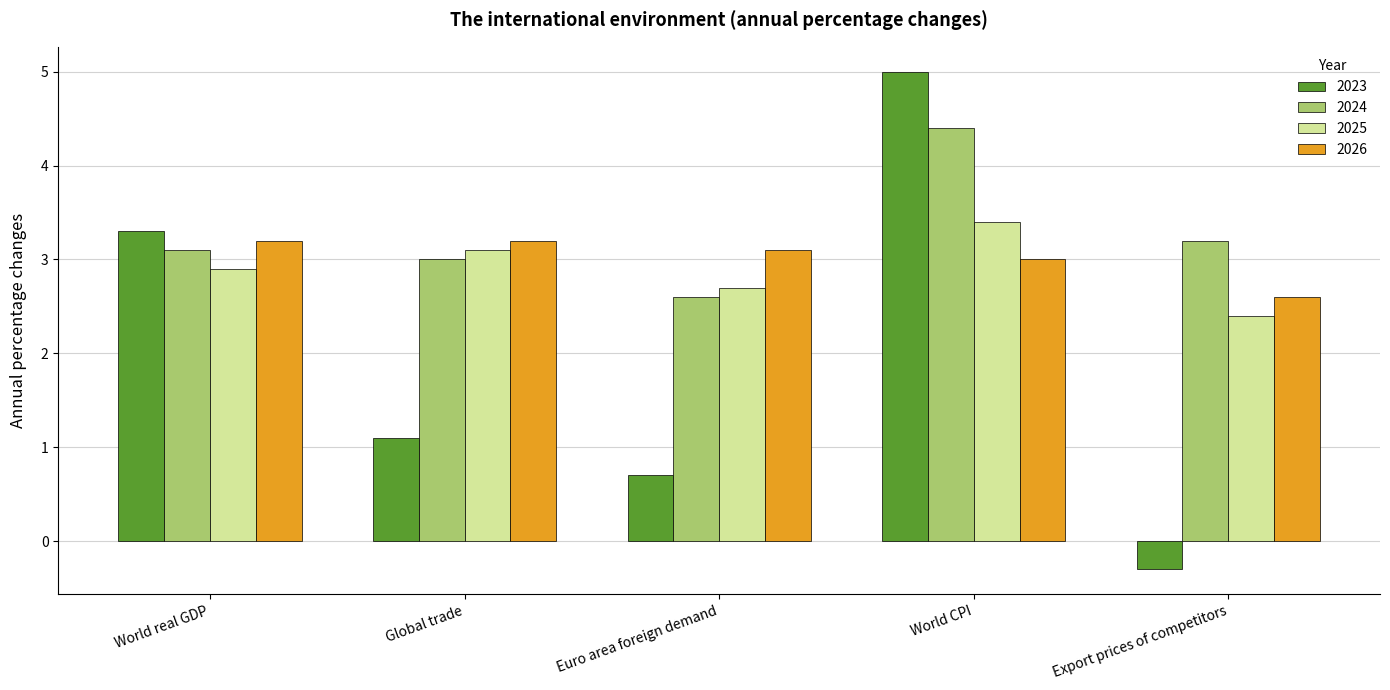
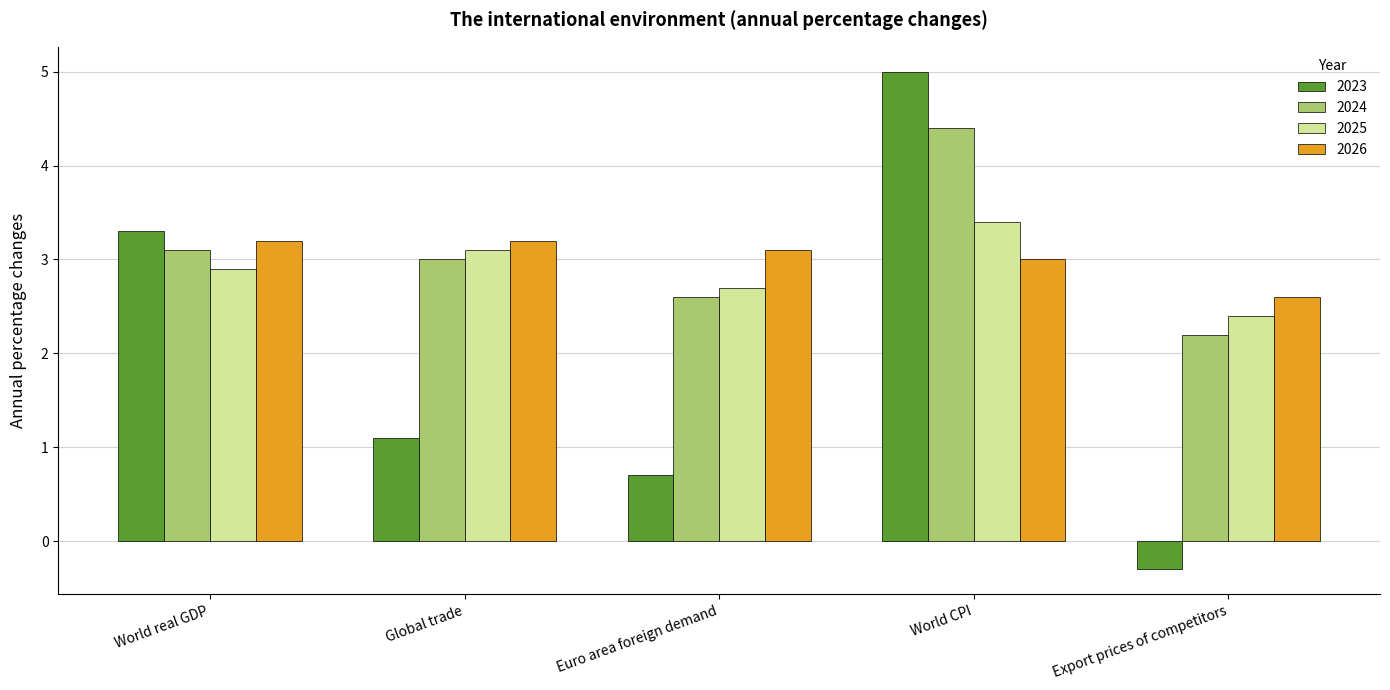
  {
    "2023": {
      "World real GDP": 3.3,
      "Global trade": 1.1,
      "Euro area foreign demand": 0.7,
      "World CPI": 5.0,
      "Export prices of competitors": -0.3
    },
    "2024": {
      "World real GDP": 3.1,
      "Global trade": 3.0,
      "Euro area foreign demand": 2.6,
      "World CPI": 4.4,
-     "Export prices of competitors": 3.2
+     "Export prices of competitors": 2.2
    },
    "2025": {
      "World real GDP": 2.9,
      "Global trade": 3.1,
      "Euro area foreign demand": 2.7,
      "World CPI": 3.4,
      "Export prices of competitors": 2.4
    },
    "2026": {
      "World real GDP": 3.2,
      "Global trade": 3.2,
      "Euro area foreign demand": 3.1,
      "World CPI": 3.0,
      "Export prices of competitors": 2.6
    }
  }
